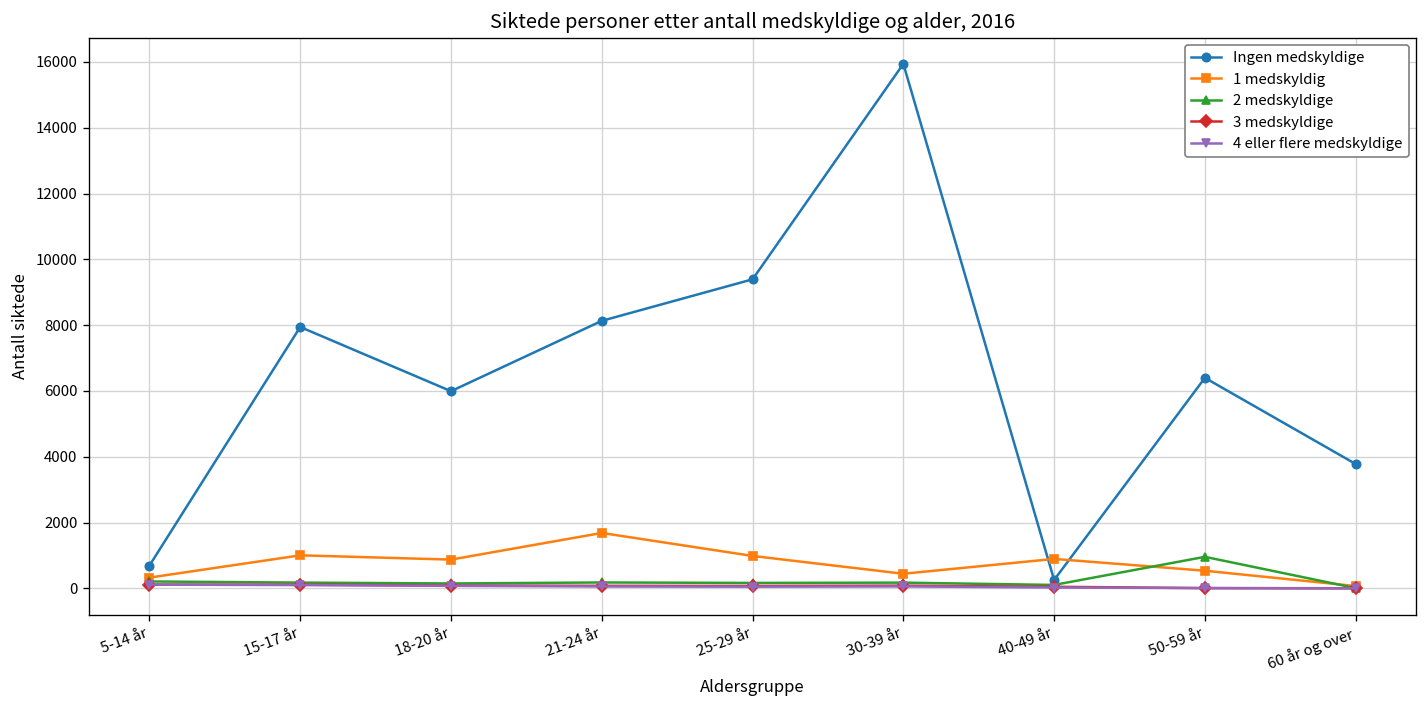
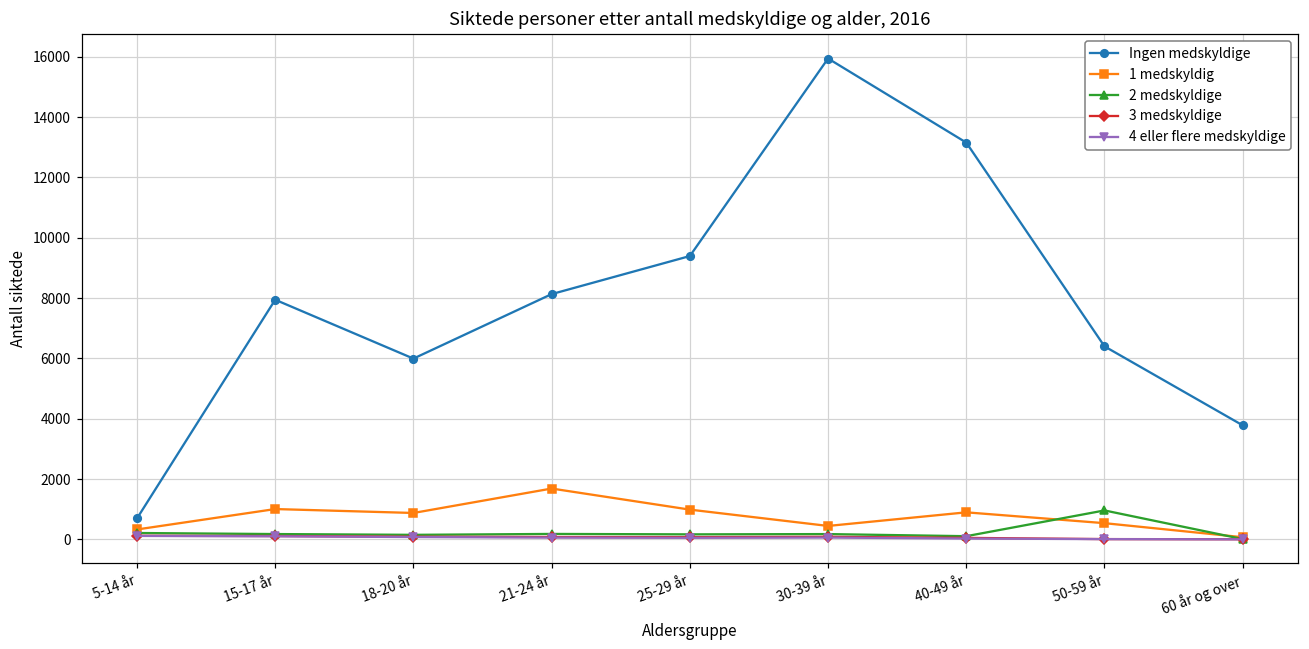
  {
    "Ingen medskyldige": {
      "5-14 år": 700,
      "15-17 år": 7900,
      "18-20 år": 6000,
      "21-24 år": 8100,
      "25-29 år": 9400,
      "30-39 år": 15900,
-     "40-49 år": 300,
+     "40-49 år": 13200,
      "50-59 år": 6400,
      "60 år og over": 3800
    },
    "1 medskyldig": {
      "5-14 år": 300,
      "15-17 år": 1000,
      "18-20 år": 900,
      "21-24 år": 1700,
      "25-29 år": 1000,
      "30-39 år": 400,
      "40-49 år": 900,
      "50-59 år": 500
    },
    "2 medskyldige": {
      "5-14 år": 200,
      "21-24 år": 200,
      "50-59 år": 1000
    }
  }
